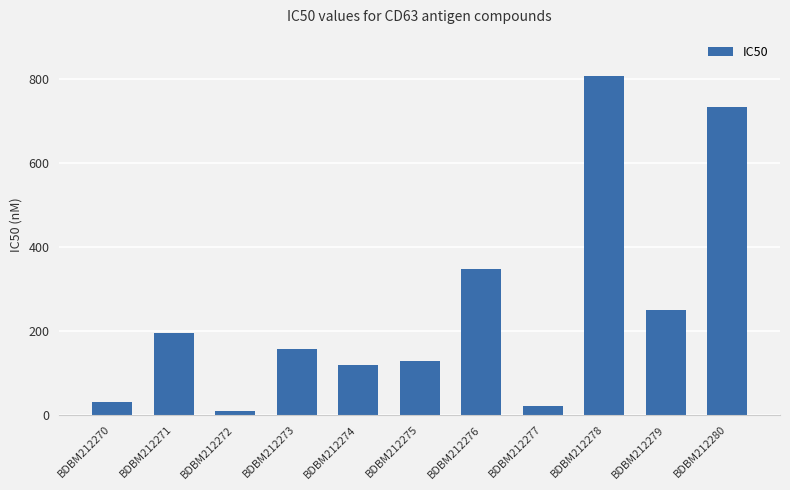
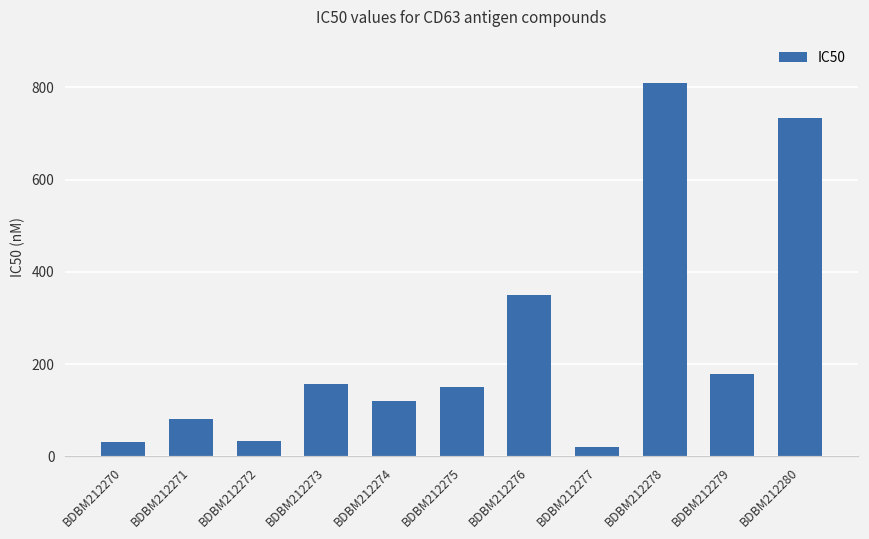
  {
    "BDBM212270": 30,
-   "BDBM212271": 200,
-   "BDBM212272": 10,
+   "BDBM212271": 80,
+   "BDBM212272": 30,
    "BDBM212273": 160,
    "BDBM212274": 120,
-   "BDBM212275": 130,
+   "BDBM212275": 150,
    "BDBM212276": 350,
    "BDBM212277": 20,
    "BDBM212278": 810,
-   "BDBM212279": 250,
+   "BDBM212279": 180,
    "BDBM212280": 730
  }
